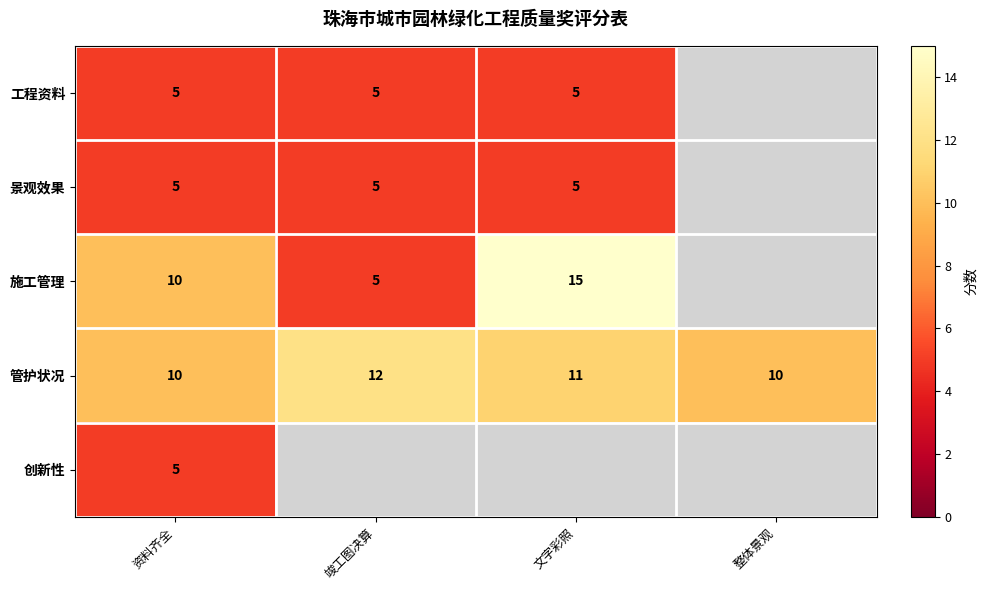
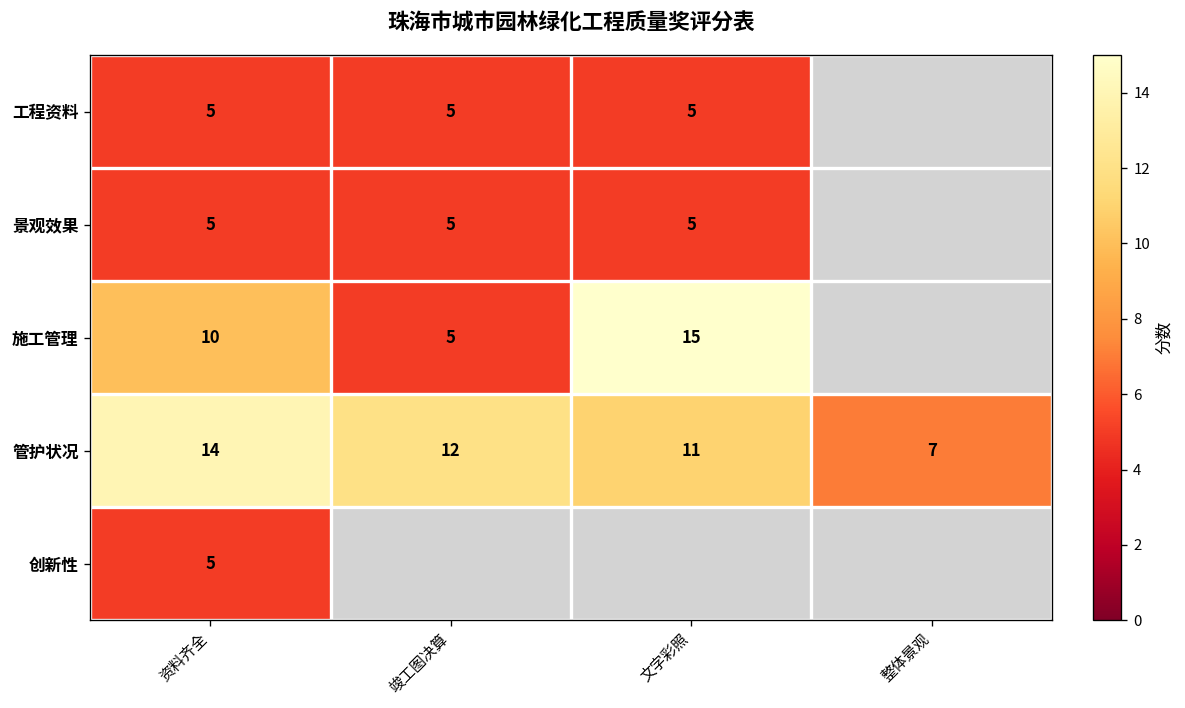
  {
    "工程资料": {
      "资料齐全": 5,
      "竣工图决算": 5,
      "文字彩照": 5
    },
    "景观效果": {
      "资料齐全": 5,
      "竣工图决算": 5,
      "文字彩照": 5
    },
    "施工管理": {
      "资料齐全": 10,
      "竣工图决算": 5,
      "文字彩照": 15
    },
    "管护状况": {
-     "资料齐全": 10,
+     "资料齐全": 14,
      "竣工图决算": 12,
      "文字彩照": 11,
-     "整体景观": 10
+     "整体景观": 7
    },
    "创新性": {
      "资料齐全": 5
    }
  }
